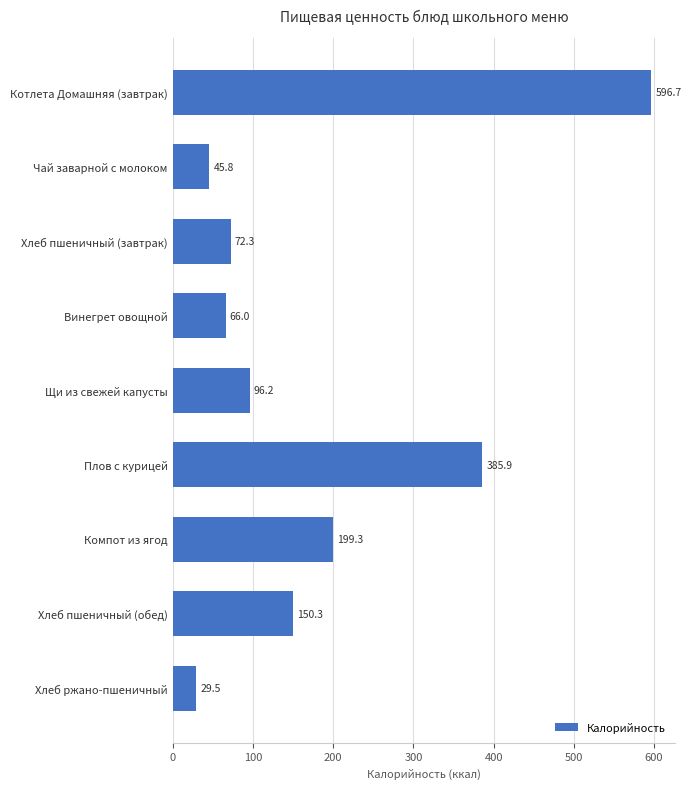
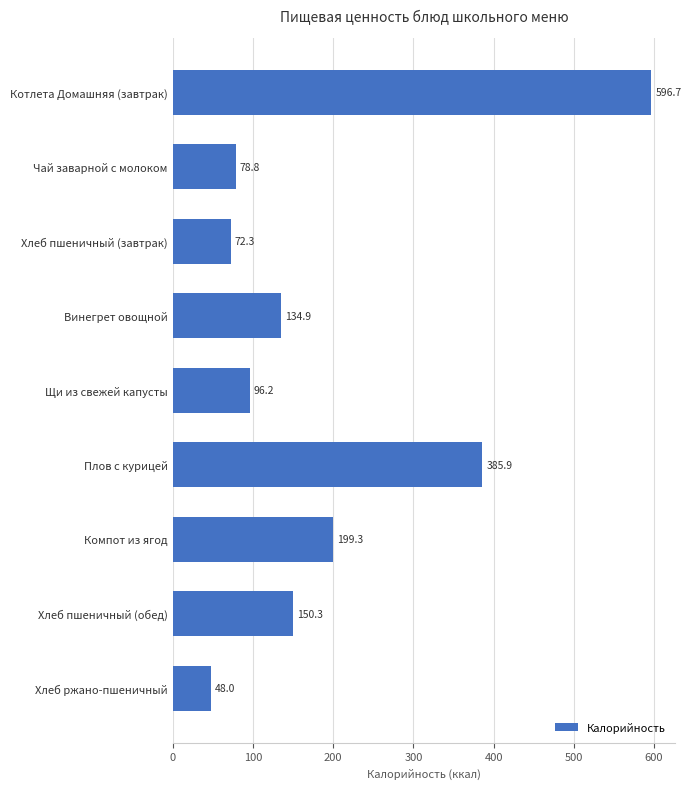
  {
    "Котлета Домашняя (завтрак)": 596.7,
-   "Чай заварной с молоком": 45.8,
+   "Чай заварной с молоком": 78.8,
    "Хлеб пшеничный (завтрак)": 72.3,
-   "Винегрет овощной": 66.0,
+   "Винегрет овощной": 134.9,
    "Щи из свежей капусты": 96.2,
    "Плов с курицей": 385.9,
    "Компот из ягод": 199.3,
    "Хлеб пшеничный (обед)": 150.3,
-   "Хлеб ржано-пшеничный": 29.5
+   "Хлеб ржано-пшеничный": 48.0
  }
